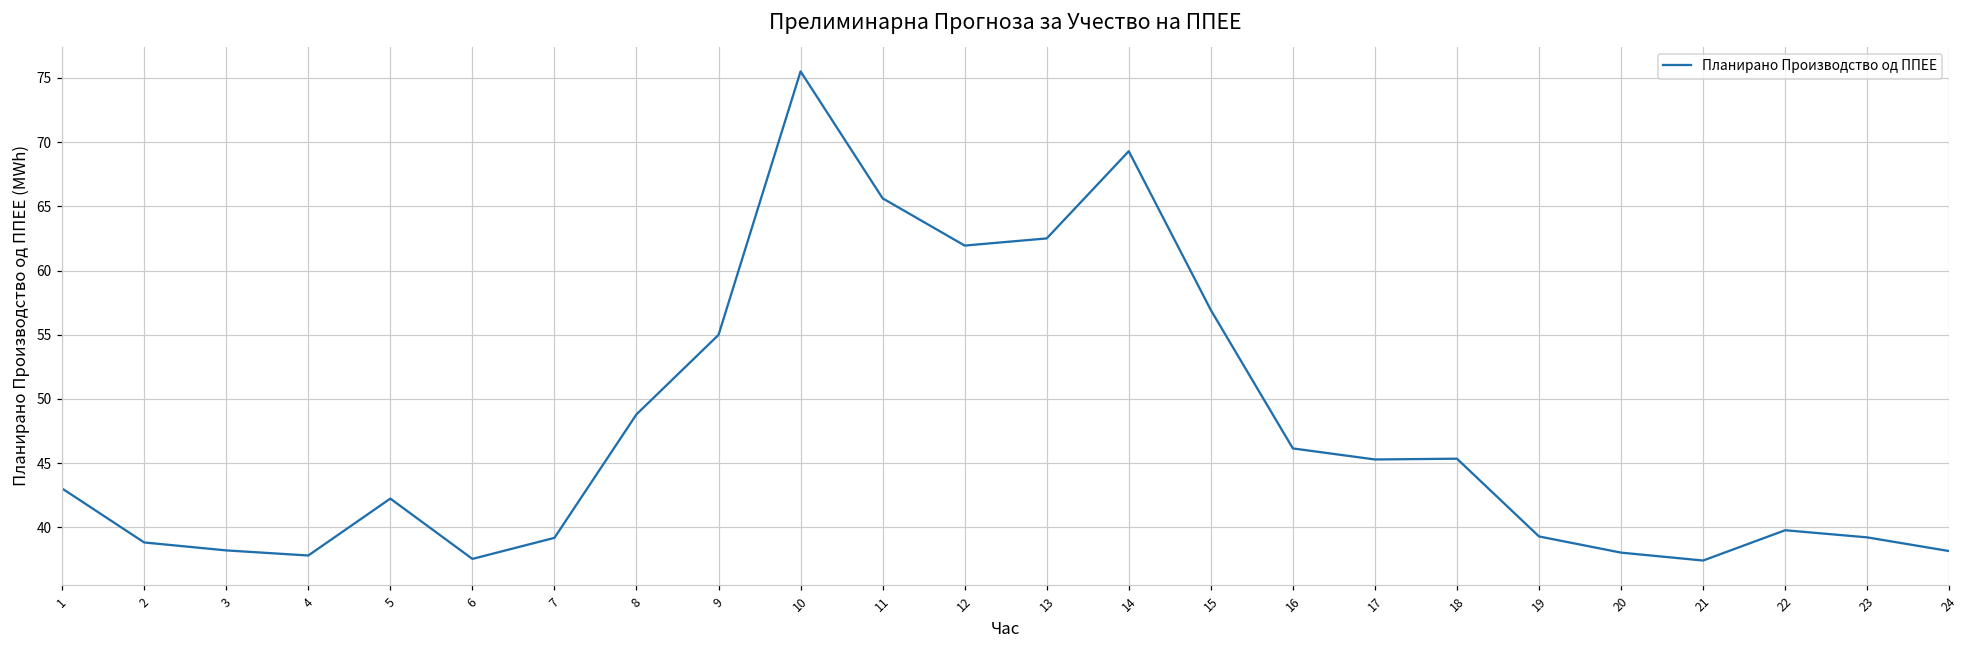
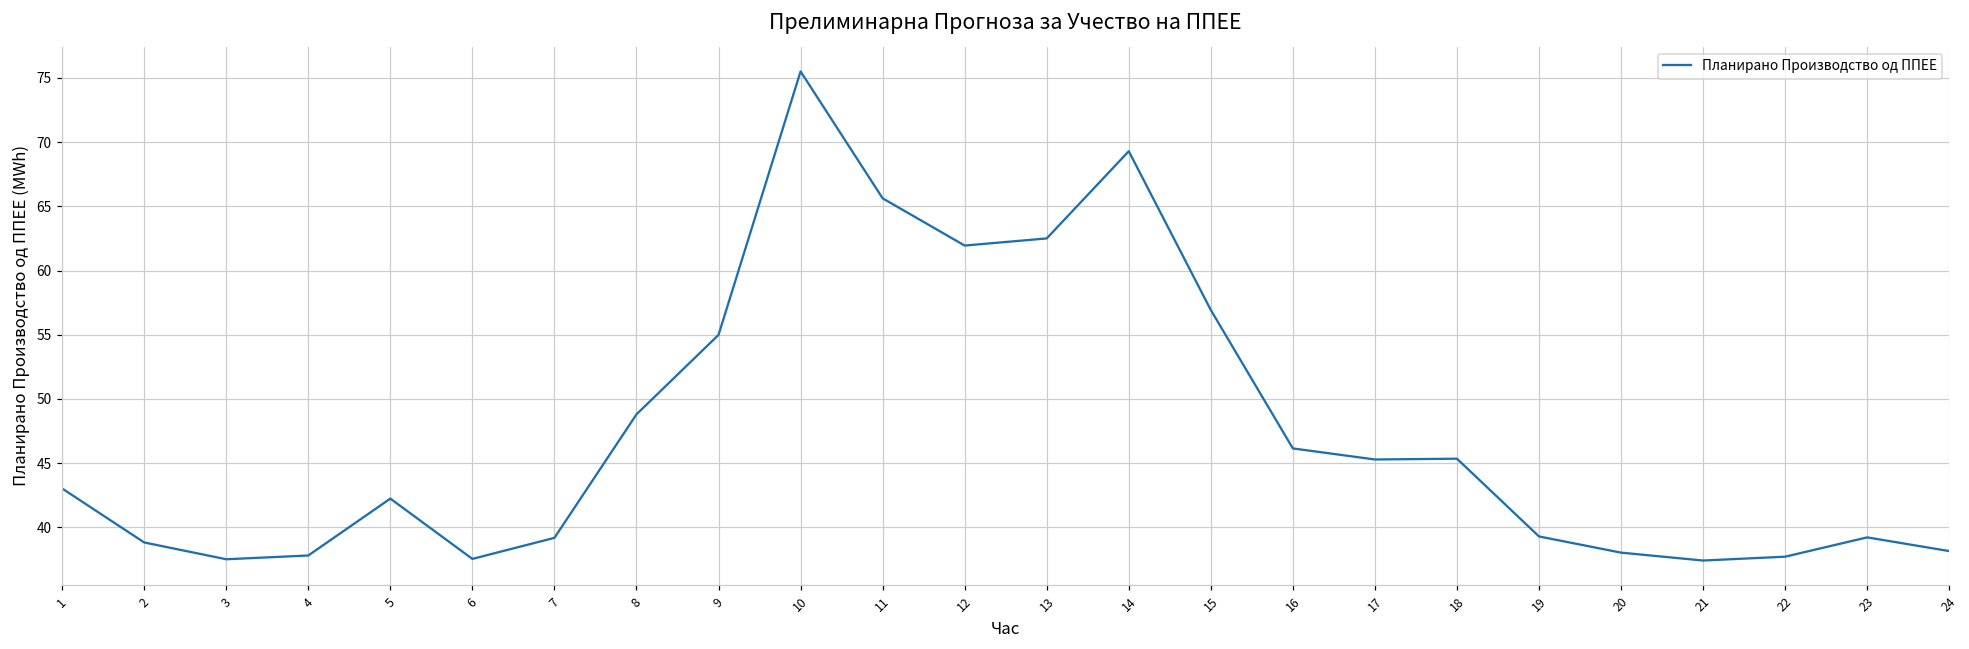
  {
    "1": 43.0,
    "2": 38.8,
-   "3": 38.2,
+   "3": 37.5,
    "4": 37.8,
    "5": 42.2,
    "6": 37.5,
    "7": 39.2,
    "8": 48.8,
    "9": 55.0,
    "10": 75.5,
    "11": 65.6,
    "12": 61.9,
    "13": 62.5,
    "14": 69.3,
    "15": 56.9,
    "16": 46.1,
    "17": 45.3,
    "18": 45.3,
    "19": 39.3,
    "20": 38.0,
    "21": 37.4,
-   "22": 39.8,
+   "22": 37.7,
    "23": 39.2,
    "24": 38.2
  }
